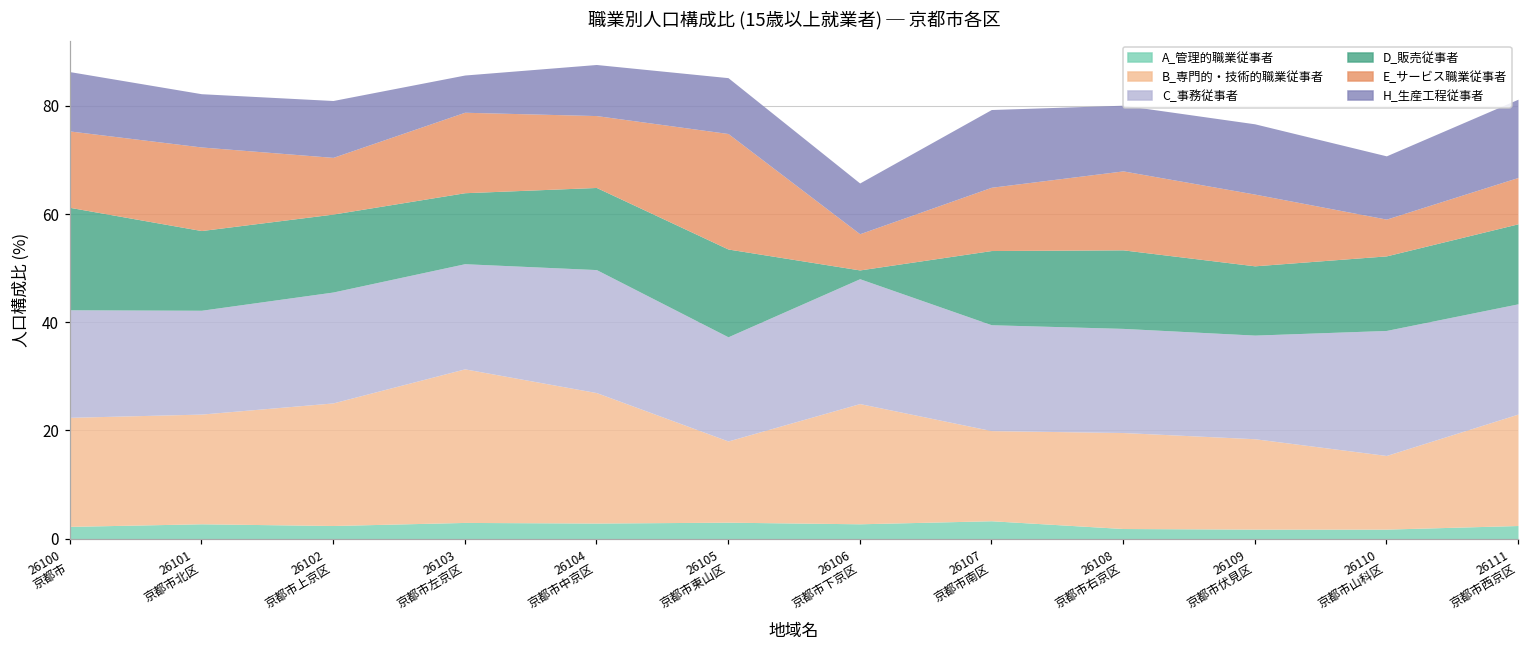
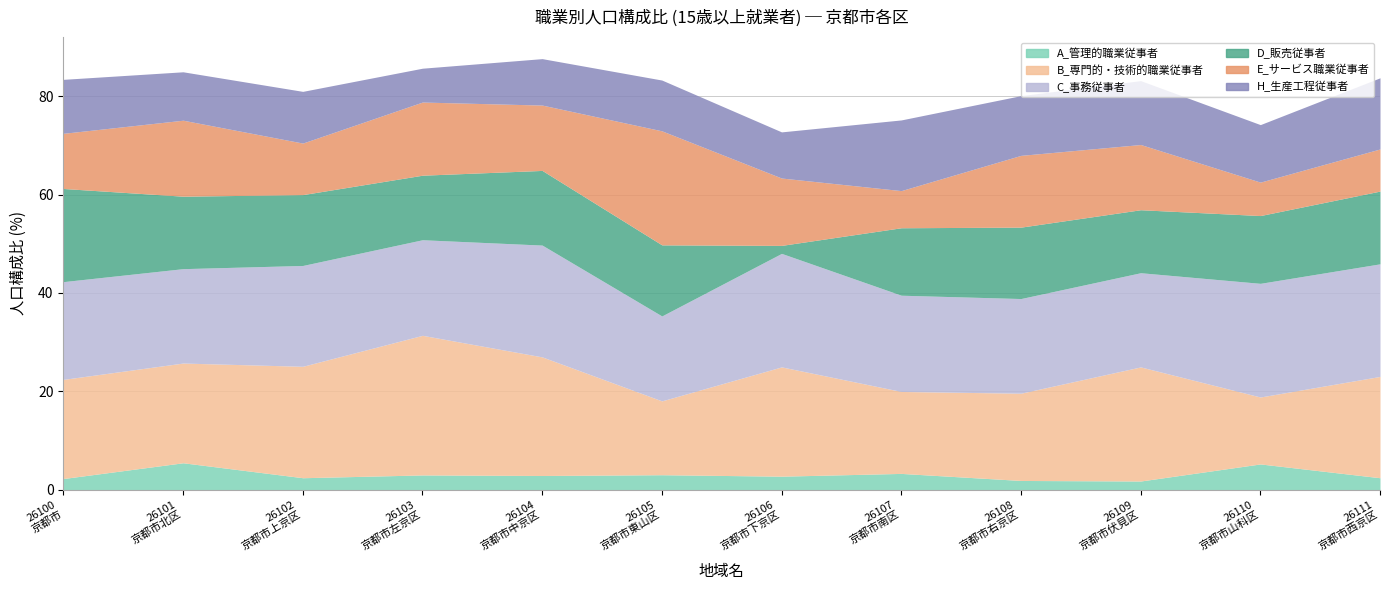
  {
    "A_管理的職業従事者": {
      "26100 京都市": 2,
-     "26101 京都市北区": 3,
+     "26101 京都市北区": 5,
      "26102 京都市上京区": 2,
      "26103 京都市左京区": 3,
      "26104 京都市中京区": 3,
      "26105 京都市東山区": 3,
      "26106 京都市下京区": 3,
      "26107 京都市南区": 3,
      "26108 京都市右京区": 2,
      "26109 京都市伏見区": 2,
-     "26110 京都市山科区": 2,
+     "26110 京都市山科区": 5,
      "26111 京都市西京区": 2
    },
    "B_専門的・技術的職業従事者": {
      "26100 京都市": 20,
      "26101 京都市北区": 20,
      "26102 京都市上京区": 23,
      "26103 京都市左京区": 28,
      "26104 京都市中京区": 24,
      "26105 京都市東山区": 15,
      "26106 京都市下京区": 22,
      "26107 京都市南区": 17,
      "26108 京都市右京区": 18,
-     "26109 京都市伏見区": 17,
+     "26109 京都市伏見区": 23,
      "26110 京都市山科区": 14,
      "26111 京都市西京区": 21
    },
    "C_事務従事者": {
      "26100 京都市": 20,
      "26101 京都市北区": 19,
      "26102 京都市上京区": 20,
      "26103 京都市左京区": 19,
      "26104 京都市中京区": 23,
-     "26105 京都市東山区": 19,
+     "26105 京都市東山区": 17,
      "26106 京都市下京区": 23,
      "26107 京都市南区": 20,
      "26108 京都市右京区": 19,
      "26109 京都市伏見区": 19,
      "26110 京都市山科区": 23,
-     "26111 京都市西京区": 20
+     "26111 京都市西京区": 23
    },
    "D_販売従事者": {
      "26100 京都市": 19,
      "26101 京都市北区": 15,
      "26102 京都市上京区": 14,
      "26103 京都市左京区": 13,
      "26104 京都市中京区": 15,
-     "26105 京都市東山区": 16,
+     "26105 京都市東山区": 14,
      "26106 京都市下京区": 2,
      "26107 京都市南区": 14,
      "26108 京都市右京区": 15,
      "26109 京都市伏見区": 13,
      "26110 京都市山科区": 14,
      "26111 京都市西京区": 15
    },
    "E_サービス職業従事者": {
-     "26100 京都市": 14,
+     "26100 京都市": 11,
      "26101 京都市北区": 15,
      "26102 京都市上京区": 10,
      "26103 京都市左京区": 15,
      "26104 京都市中京区": 13,
-     "26105 京都市東山区": 21,
-     "26106 京都市下京区": 7,
-     "26107 京都市南区": 12,
+     "26105 京都市東山区": 23,
+     "26106 京都市下京区": 14,
+     "26107 京都市南区": 8,
      "26108 京都市右京区": 15,
      "26109 京都市伏見区": 13,
      "26110 京都市山科区": 7,
      "26111 京都市西京区": 9
    },
    "H_生産工程従事者": {
      "26100 京都市": 11,
      "26101 京都市北区": 10,
      "26102 京都市上京区": 11,
      "26103 京都市左京区": 7,
      "26104 京都市中京区": 9,
      "26105 京都市東山区": 10,
      "26106 京都市下京区": 9,
      "26107 京都市南区": 14,
      "26108 京都市右京区": 12,
      "26110 京都市山科区": 12,
      "26111 京都市西京区": 14
    }
  }
